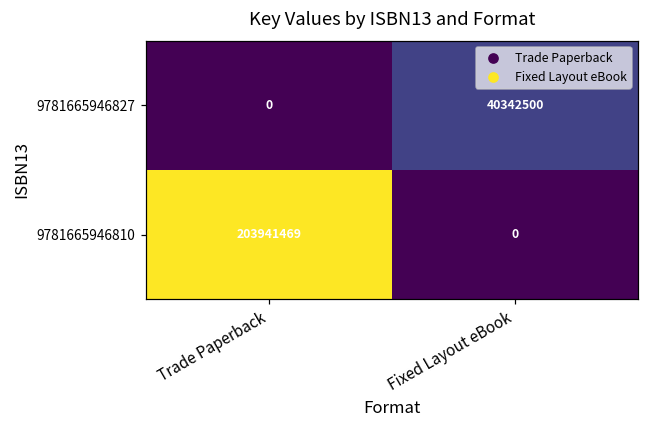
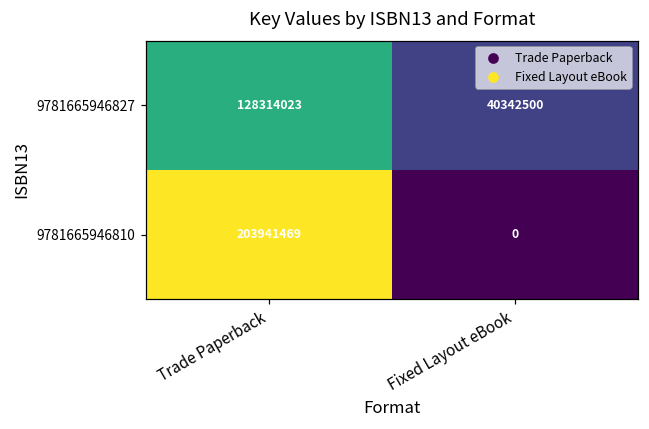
  {
    "9781665946827": {
-     "Trade Paperback": 0,
+     "Trade Paperback": 128314023,
      "Fixed Layout eBook": 40342500
    },
    "9781665946810": {
      "Trade Paperback": 203941469,
      "Fixed Layout eBook": 0
    }
  }
